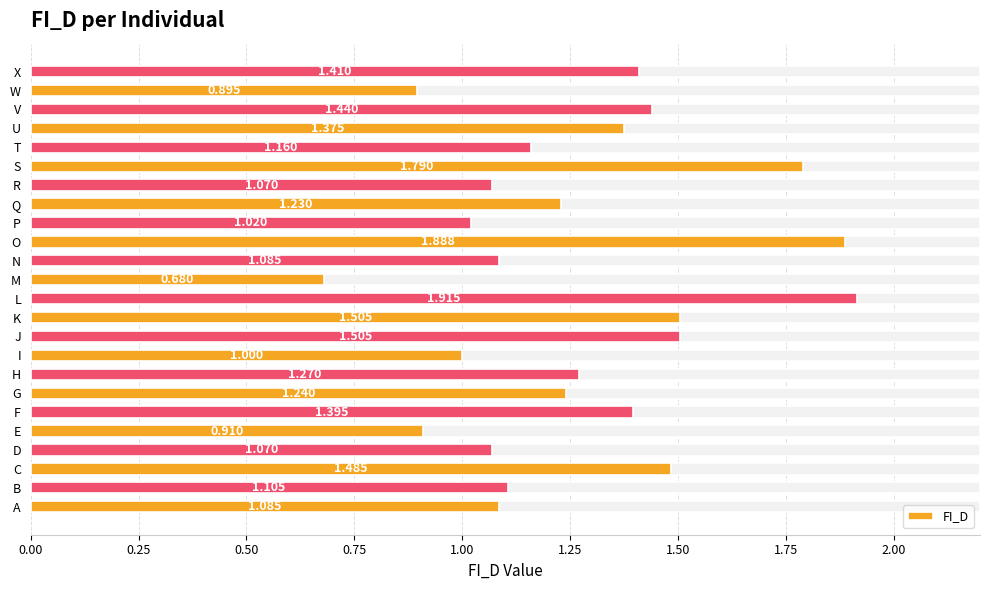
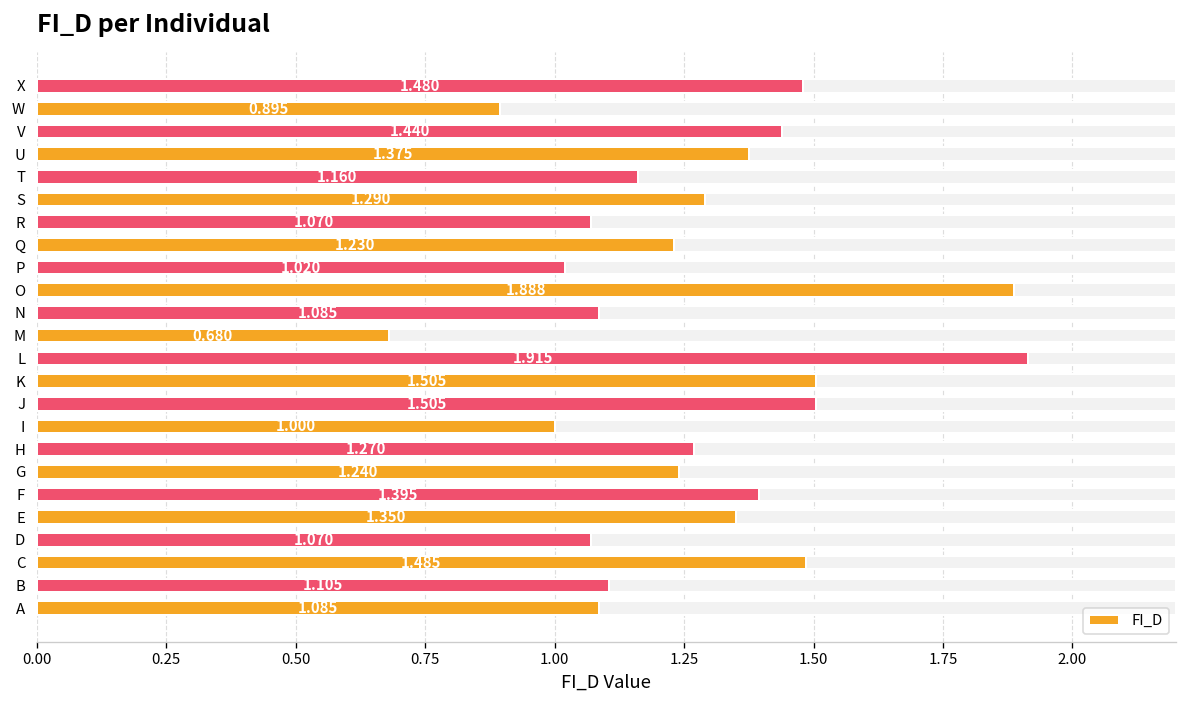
  {
    "FI_D": {
-     "X": 1.410,
-     "S": 1.790,
-     "E": 0.910
+     "X": 1.480,
+     "S": 1.290,
+     "E": 1.350
    }
  }
